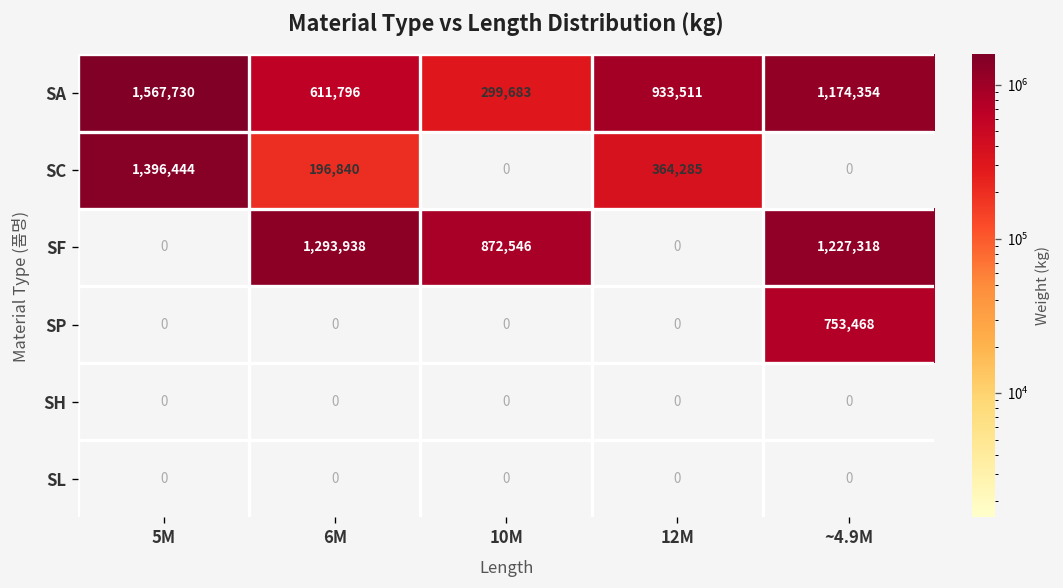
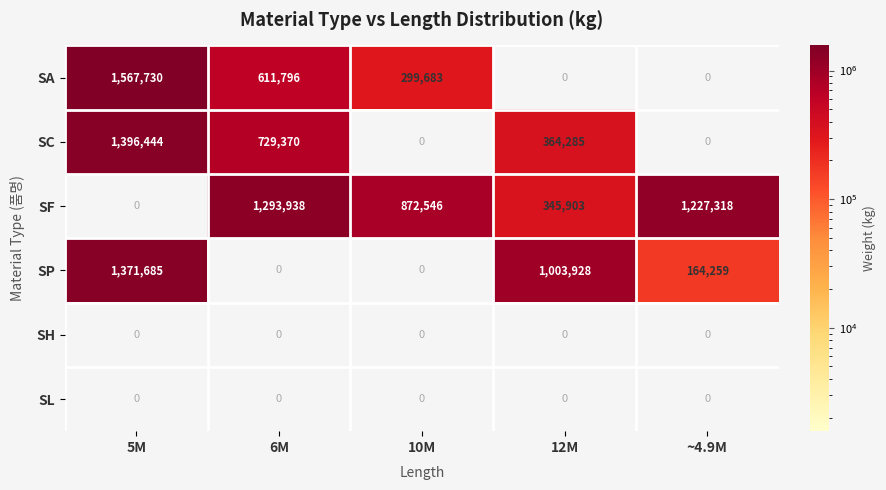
  {
    "SA": {
      "5M": "1,567,730",
      "6M": "611,796",
      "10M": "299,683",
-     "12M": "933,511",
-     "~4.9M": "1,174,354"
+     "12M": "0",
+     "~4.9M": "0"
    },
    "SC": {
      "5M": "1,396,444",
-     "6M": "196,840",
+     "6M": "729,370",
      "10M": "0",
      "12M": "364,285",
      "~4.9M": "0"
    },
    "SF": {
      "5M": "0",
      "6M": "1,293,938",
      "10M": "872,546",
-     "12M": "0",
+     "12M": "345,903",
      "~4.9M": "1,227,318"
    },
    "SP": {
-     "5M": "0",
+     "5M": "1,371,685",
      "6M": "0",
      "10M": "0",
-     "12M": "0",
-     "~4.9M": "753,468"
+     "12M": "1,003,928",
+     "~4.9M": "164,259"
    },
    "SH": {
      "5M": "0",
      "6M": "0",
      "10M": "0",
      "12M": "0",
      "~4.9M": "0"
    },
    "SL": {
      "5M": "0",
      "6M": "0",
      "10M": "0",
      "12M": "0",
      "~4.9M": "0"
    }
  }
